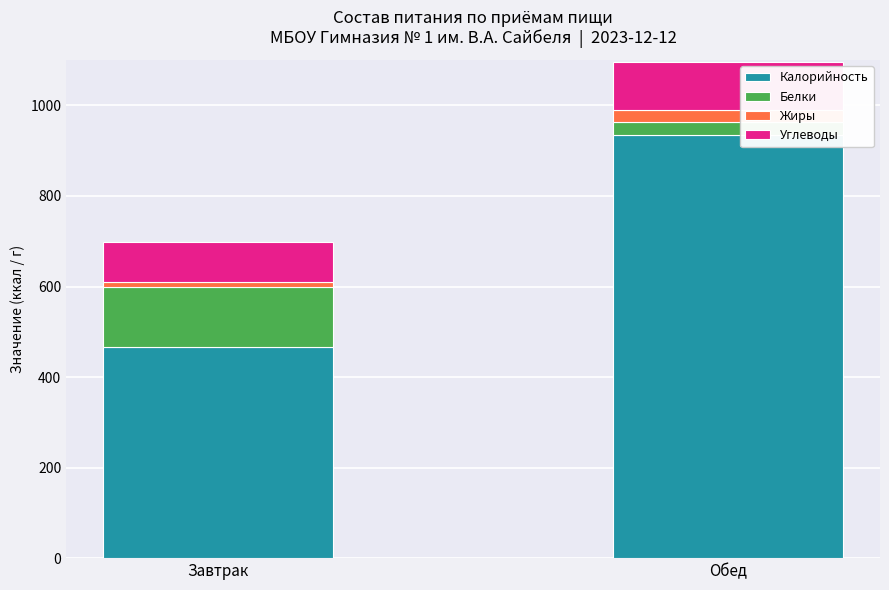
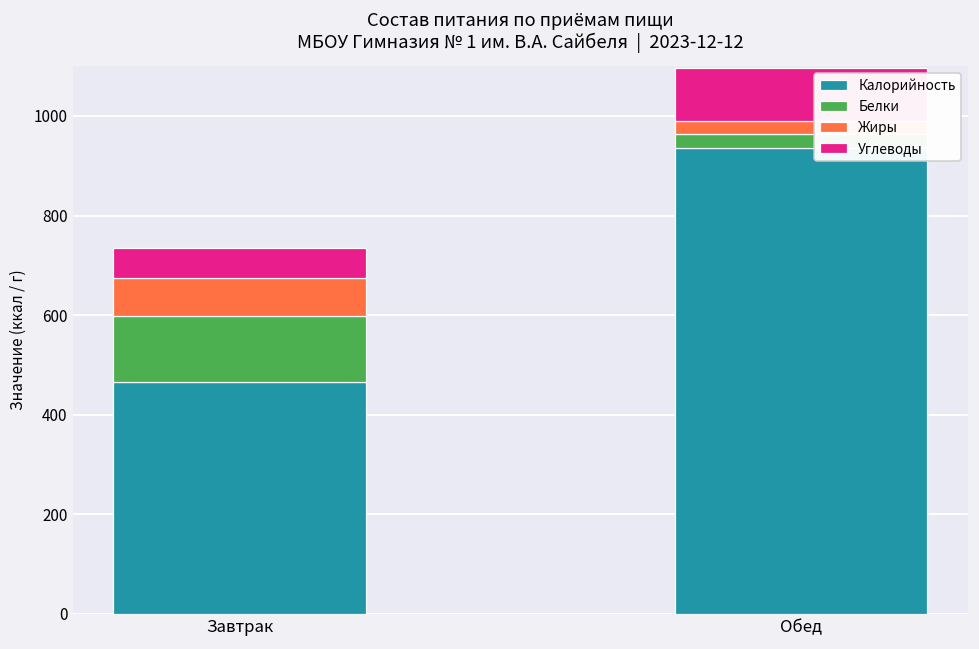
  {
    "Калорийность": {
      "Завтрак": 470,
      "Обед": 940
    },
    "Белки": {
      "Завтрак": 130,
      "Обед": 30
    },
    "Жиры": {
-     "Завтрак": 10,
+     "Завтрак": 80,
      "Обед": 30
    },
    "Углеводы": {
-     "Завтрак": 90,
+     "Завтрак": 60,
      "Обед": 110
    }
  }
